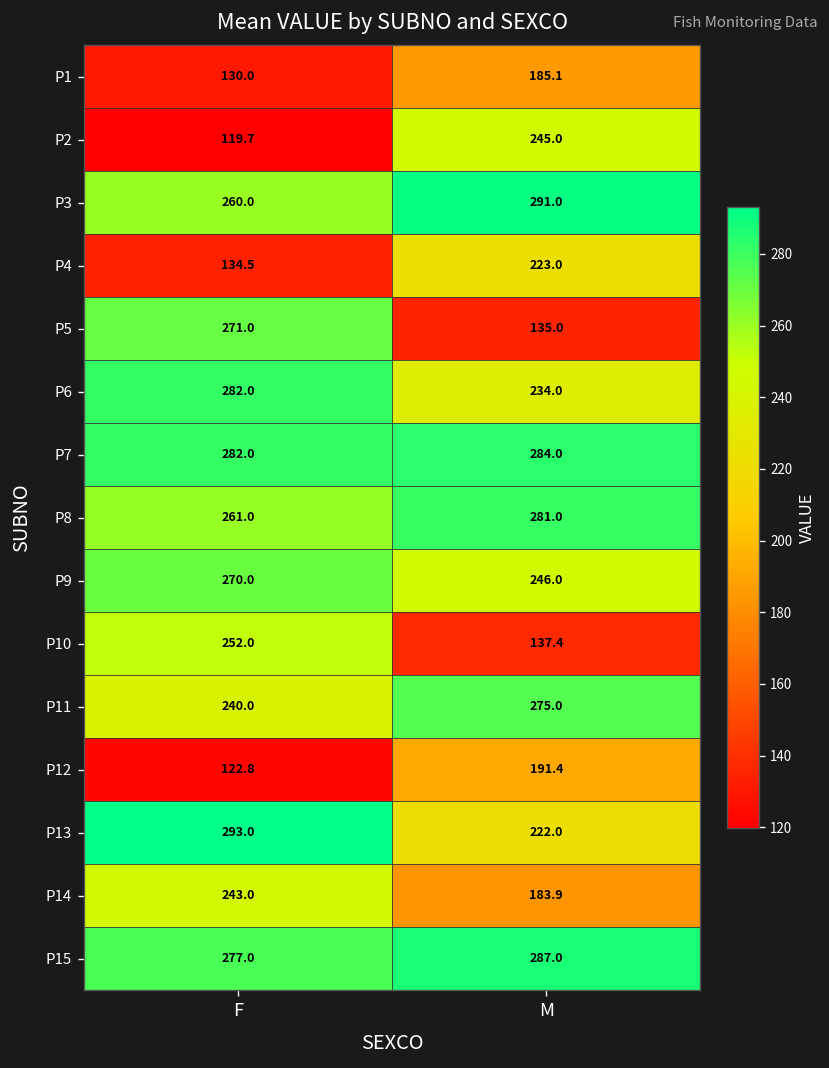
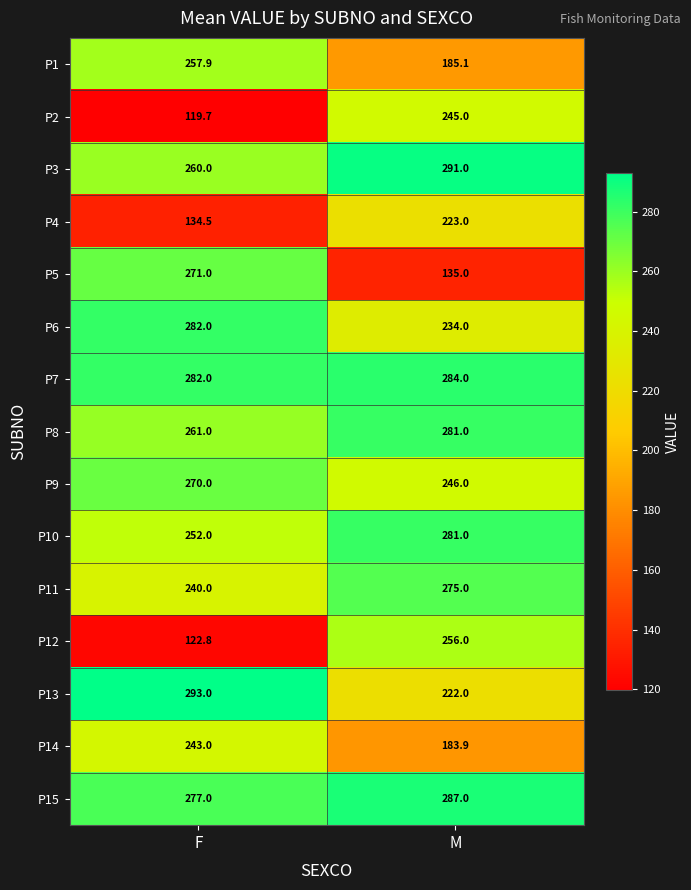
  {
    "P1": {
-     "F": 130.0,
+     "F": 257.9,
      "M": 185.1
    },
    "P2": {
      "F": 119.7,
      "M": 245.0
    },
    "P3": {
      "F": 260.0,
      "M": 291.0
    },
    "P4": {
      "F": 134.5,
      "M": 223.0
    },
    "P5": {
      "F": 271.0,
      "M": 135.0
    },
    "P6": {
      "F": 282.0,
      "M": 234.0
    },
    "P7": {
      "F": 282.0,
      "M": 284.0
    },
    "P8": {
      "F": 261.0,
      "M": 281.0
    },
    "P9": {
      "F": 270.0,
      "M": 246.0
    },
    "P10": {
      "F": 252.0,
-     "M": 137.4
+     "M": 281.0
    },
    "P11": {
      "F": 240.0,
      "M": 275.0
    },
    "P12": {
      "F": 122.8,
-     "M": 191.4
+     "M": 256.0
    },
    "P13": {
      "F": 293.0,
      "M": 222.0
    },
    "P14": {
      "F": 243.0,
      "M": 183.9
    },
    "P15": {
      "F": 277.0,
      "M": 287.0
    }
  }
